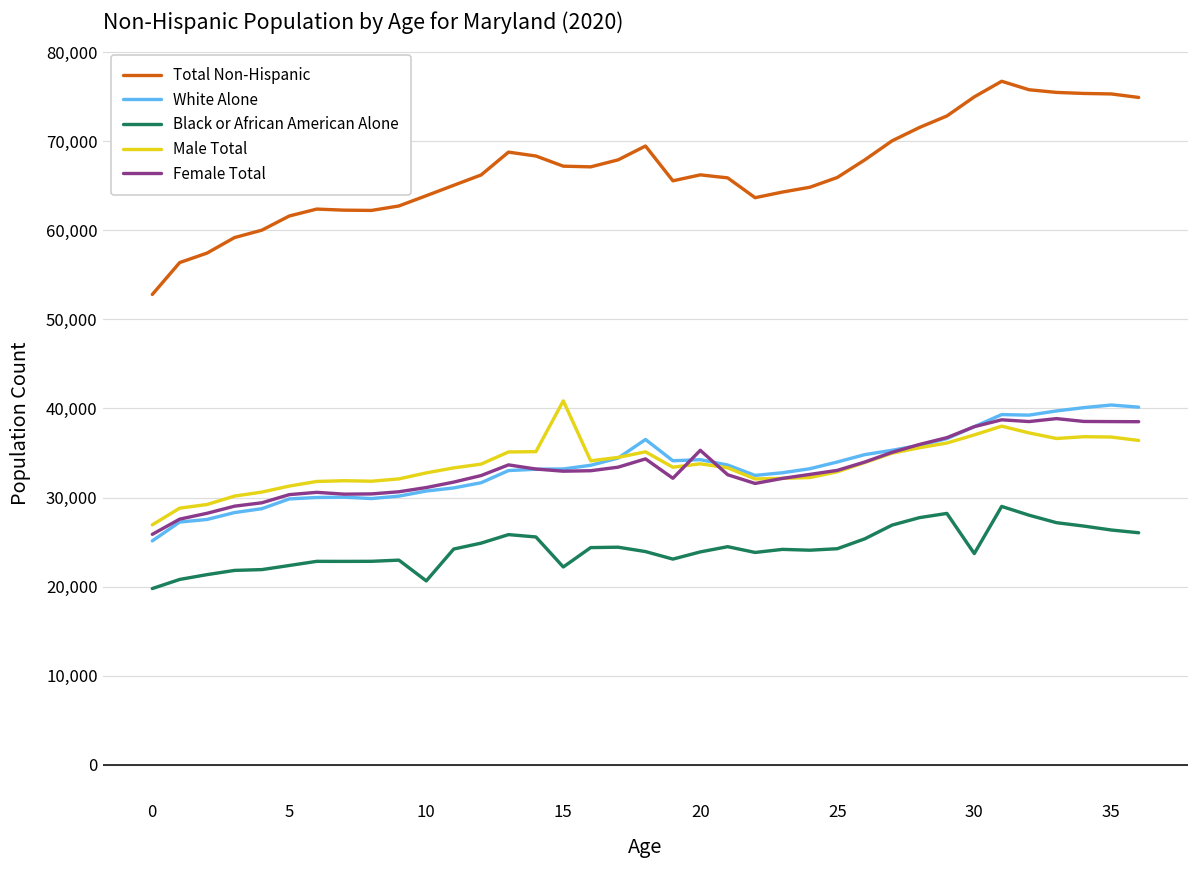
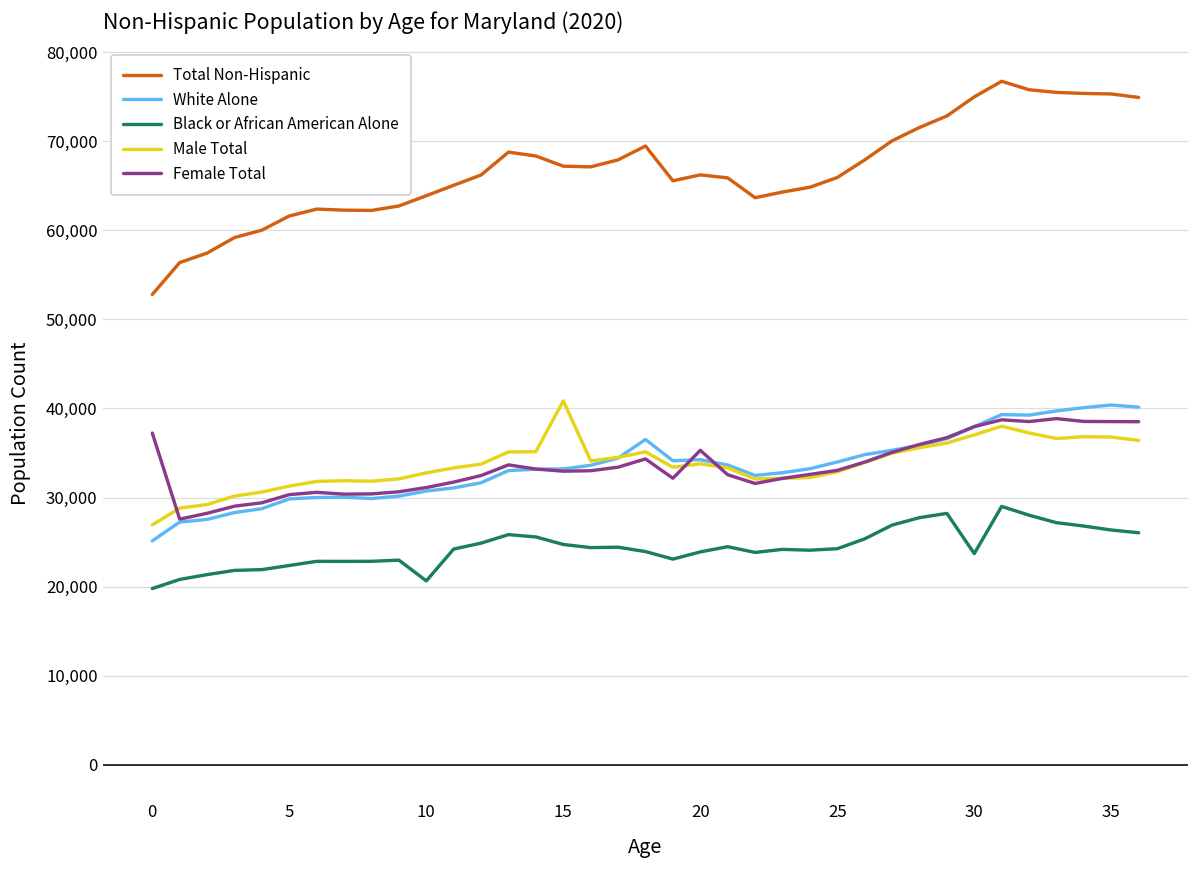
  {
    "Total Non-Hispanic": {
      "0": "53,000",
      "5": "62,000",
      "10": "64,000",
      "15": "67,000",
      "20": "66,000",
      "25": "66,000",
      "30": "75,000",
      "35": "75,000"
    },
    "White Alone": {
      "0": "25,000",
      "5": "30,000",
      "10": "31,000",
      "20": "34,000",
      "25": "34,000",
      "35": "40,000"
    },
    "Black or African American Alone": {
      "0": "20,000",
      "5": "22,000",
      "10": "21,000",
-     "15": "22,000",
+     "15": "25,000",
      "20": "24,000",
      "25": "24,000",
      "30": "24,000",
      "35": "26,000"
    },
    "Male Total": {
      "0": "27,000",
      "5": "31,000",
      "10": "33,000",
      "15": "41,000",
      "20": "34,000",
      "30": "37,000",
      "35": "37,000"
    },
    "Female Total": {
-     "0": "26,000",
+     "0": "37,000",
      "5": "30,000",
      "10": "31,000",
      "20": "35,000",
      "35": "39,000"
    }
  }
